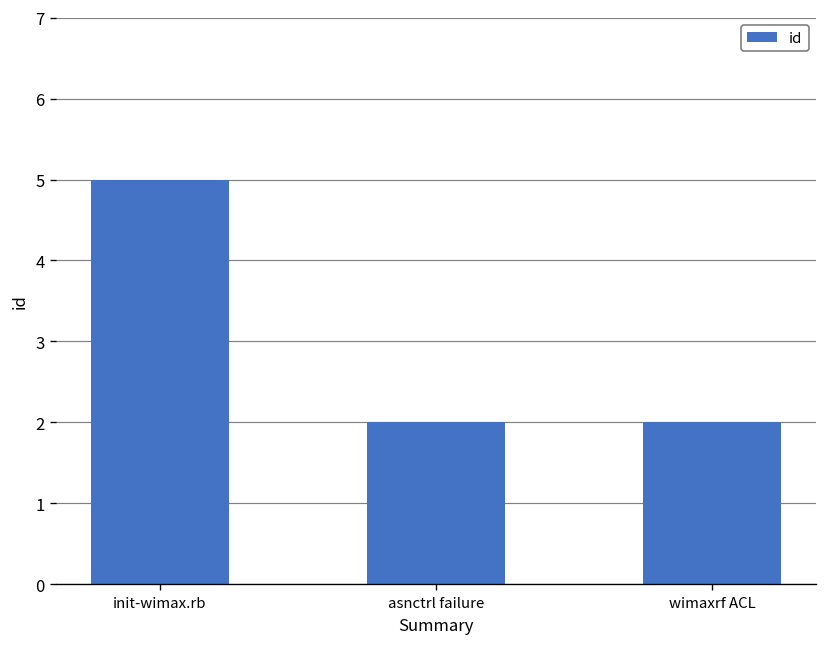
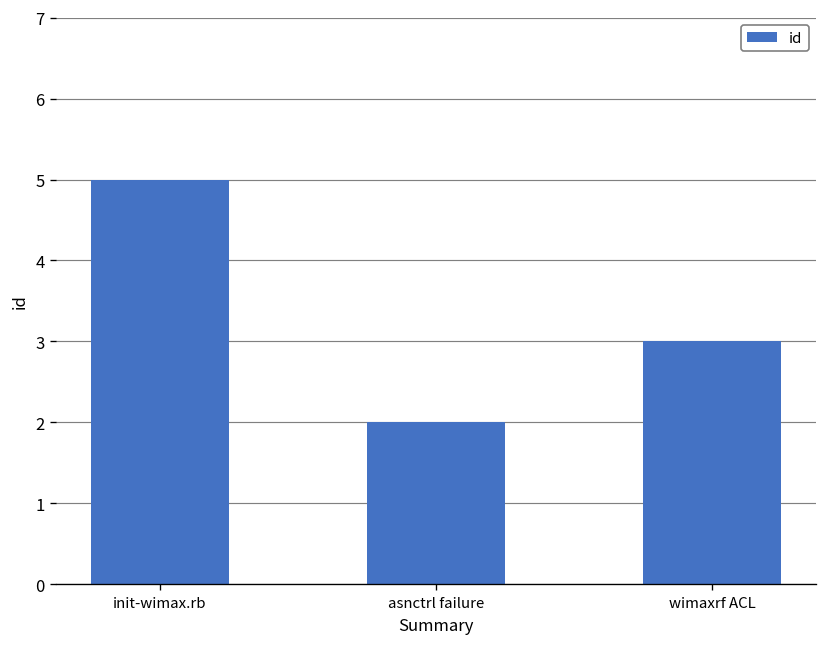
  {
    "init-wimax.rb": 5,
    "asnctrl failure": 2,
-   "wimaxrf ACL": 2
+   "wimaxrf ACL": 3
  }
